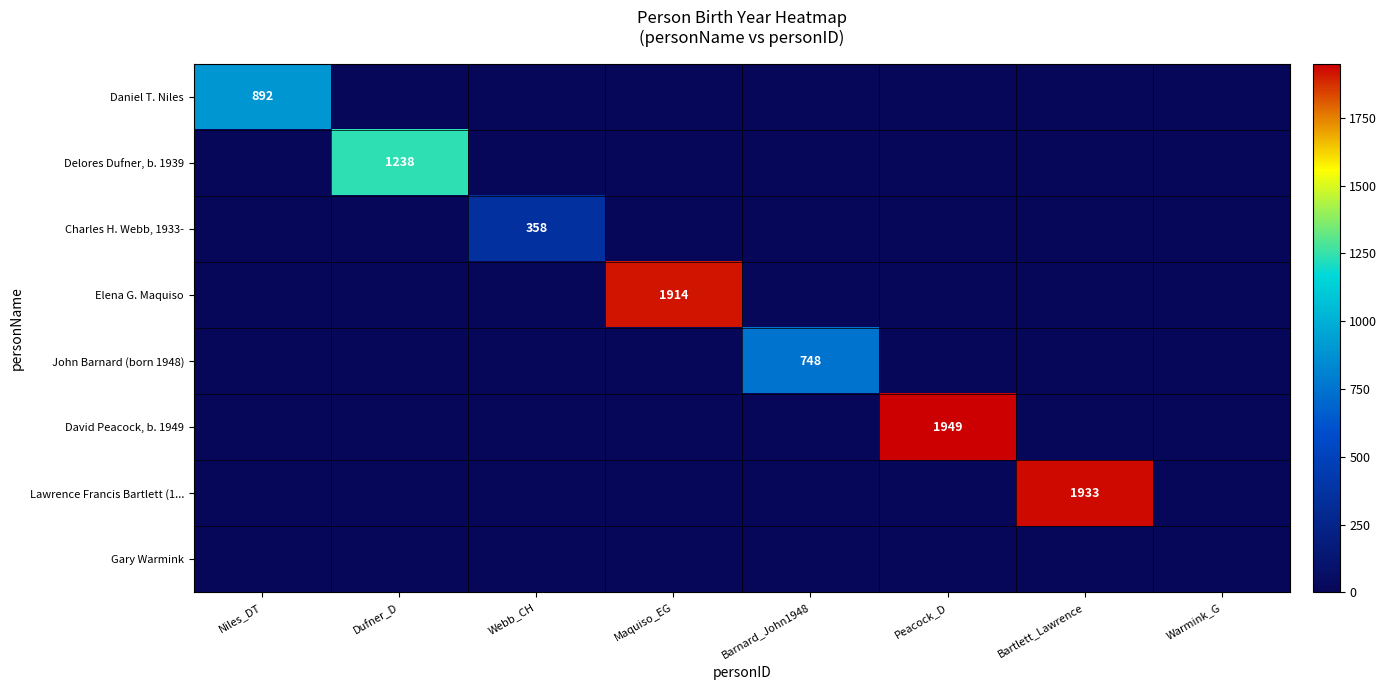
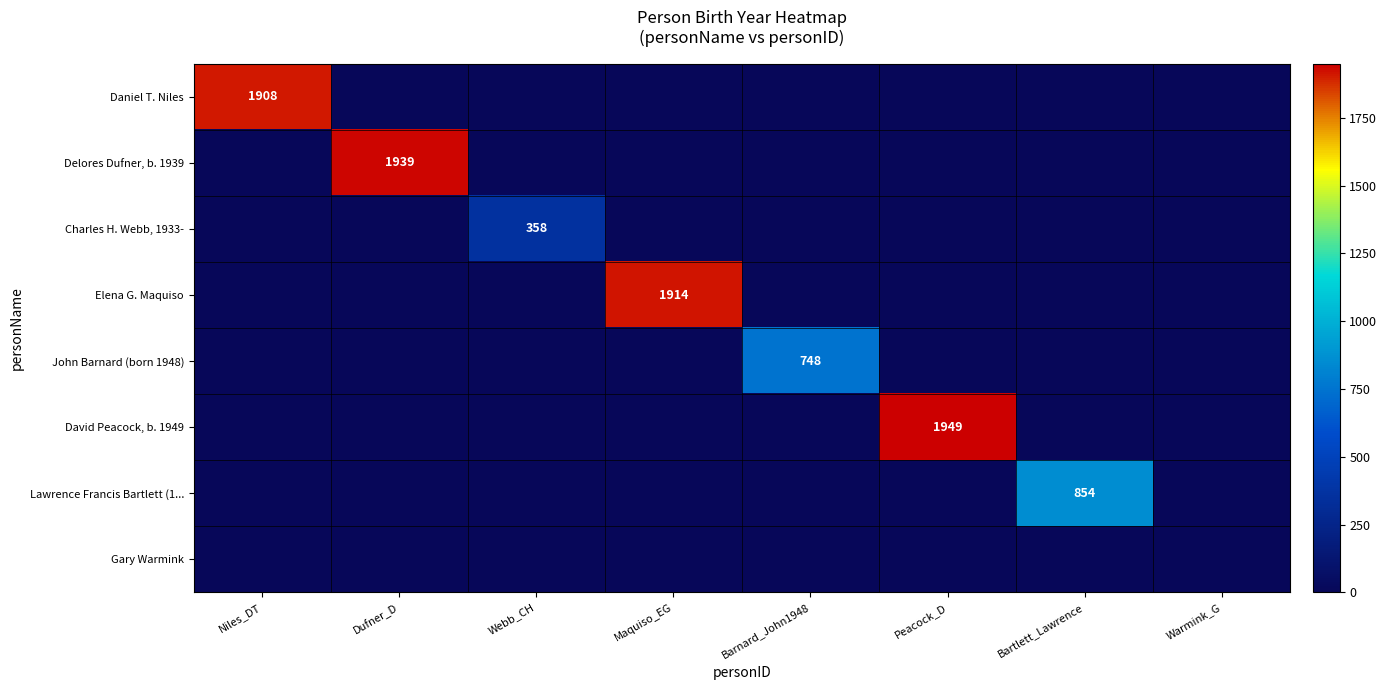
  {
    "Daniel T. Niles": {
-     "Niles_DT": 892
+     "Niles_DT": 1908
    },
    "Delores Dufner, b. 1939": {
-     "Dufner_D": 1238
+     "Dufner_D": 1939
    },
    "Charles H. Webb, 1933-": {
      "Webb_CH": 358
    },
    "Elena G. Maquiso": {
      "Maquiso_EG": 1914
    },
    "John Barnard (born 1948)": {
      "Barnard_John1948": 748
    },
    "David Peacock, b. 1949": {
      "Peacock_D": 1949
    },
    "Lawrence Francis Bartlett (1...": {
-     "Bartlett_Lawrence": 1933
+     "Bartlett_Lawrence": 854
    }
  }
